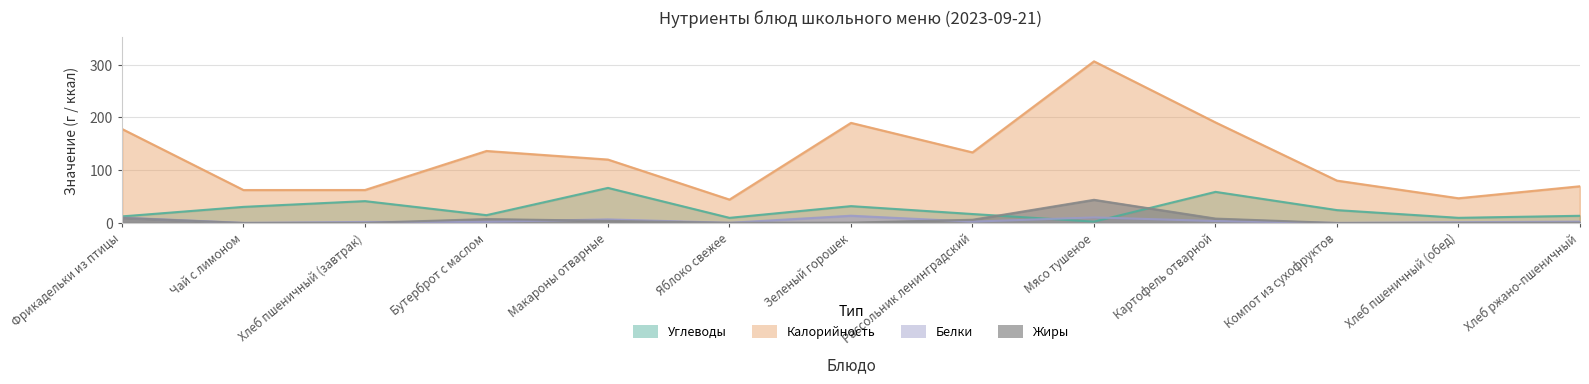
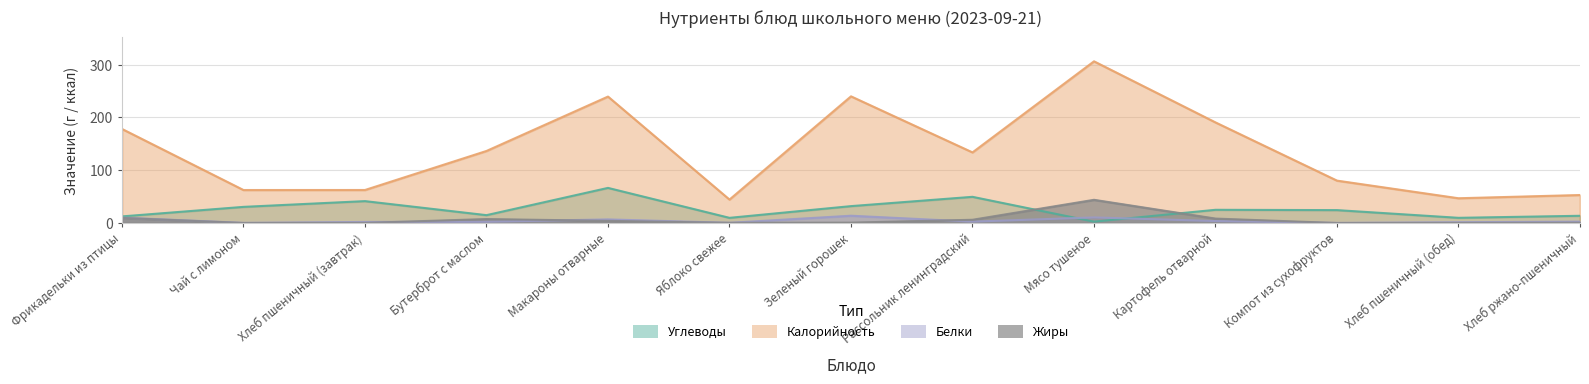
  {
    "Углеводы": {
      "Чай с лимоном": 30,
      "Хлеб пшеничный (завтрак)": 40,
      "Бутерброт с маслом": 10,
      "Макароны отварные": 70,
      "Яблоко свежее": 10,
      "Зеленый горошек": 30,
-     "Рассольник ленинградский": 20,
+     "Рассольник ленинградский": 50,
      "Мясо тушеное": 0,
-     "Картофель отварной": 60,
+     "Картофель отварной": 30,
      "Компот из сухофруктов": 20,
      "Хлеб пшеничный (обед)": 10,
      "Хлеб ржано-пшеничный": 10
    },
    "Калорийность": {
      "Фрикадельки из птицы": 180,
      "Чай с лимоном": 60,
      "Хлеб пшеничный (завтрак)": 60,
      "Бутерброт с маслом": 140,
-     "Макароны отварные": 120,
+     "Макароны отварные": 240,
      "Яблоко свежее": 40,
-     "Зеленый горошек": 190,
+     "Зеленый горошек": 240,
      "Рассольник ленинградский": 130,
      "Мясо тушеное": 310,
      "Картофель отварной": 190,
      "Компот из сухофруктов": 80,
      "Хлеб пшеничный (обед)": 50,
-     "Хлеб ржано-пшеничный": 70
+     "Хлеб ржано-пшеничный": 50
    },
    "Белки": {
      "Бутерброт с маслом": 0,
      "Зеленый горошек": 10,
      "Мясо тушеное": 10
    },
    "Жиры": {
      "Бутерброт с маслом": 10,
      "Зеленый горошек": 0,
      "Мясо тушеное": 40
    }
  }
